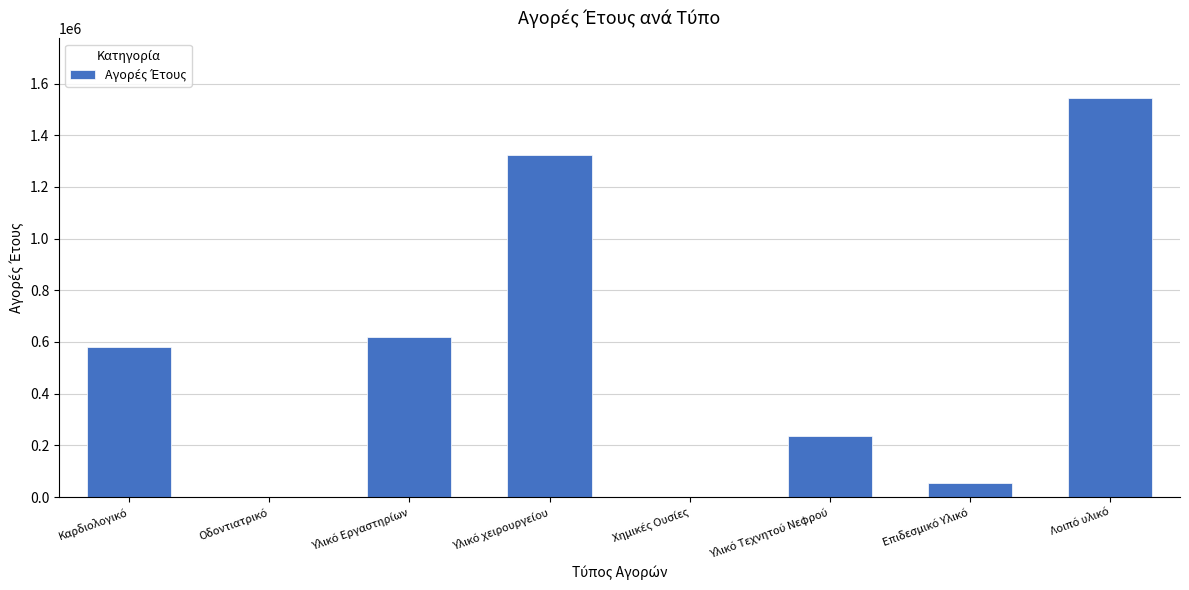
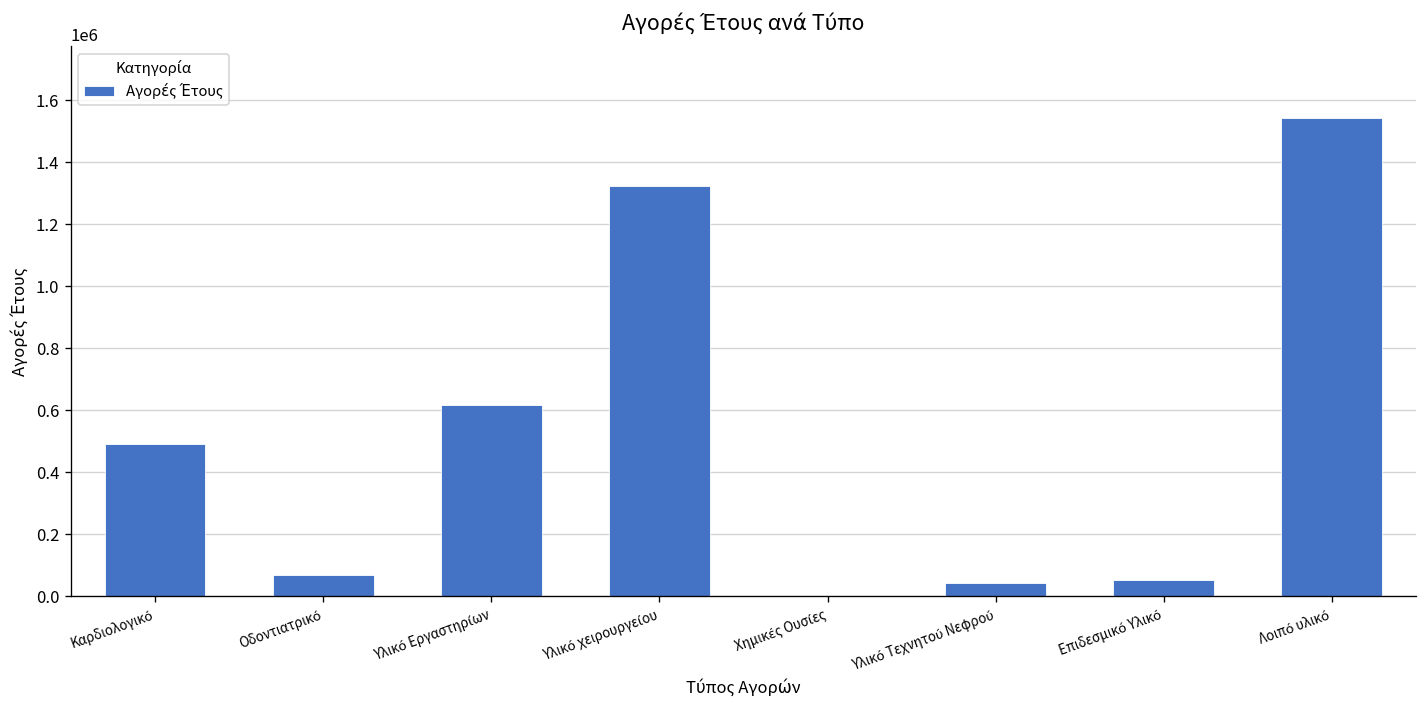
  {
-   "Καρδιολογικό": 580000,
-   "Οδοντιατρικό": 0,
+   "Καρδιολογικό": 490000,
+   "Οδοντιατρικό": 70000,
    "Υλικό Εργαστηρίων": 620000,
    "Υλικό χειρουργείου": 1320000,
-   "Υλικό Τεχνητού Νεφρού": 240000,
+   "Υλικό Τεχνητού Νεφρού": 40000,
    "Επιδεσμικό Υλικό": 50000,
    "Λοιπό υλικό": 1540000
  }
